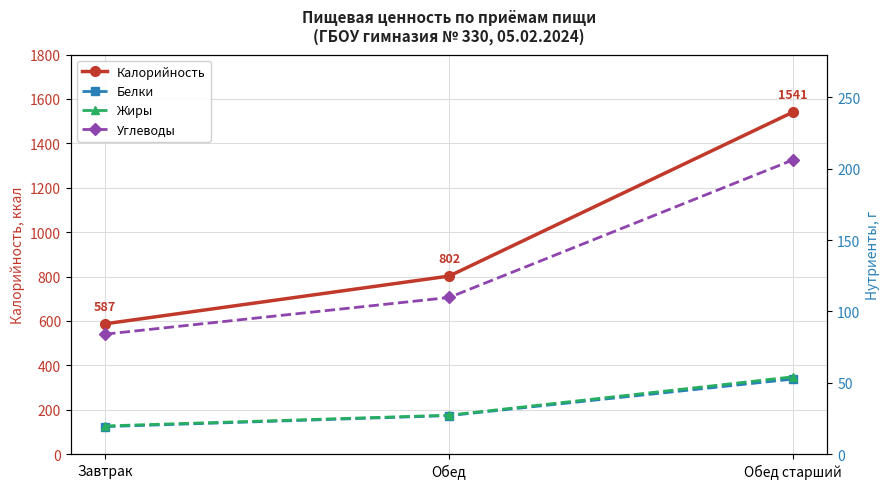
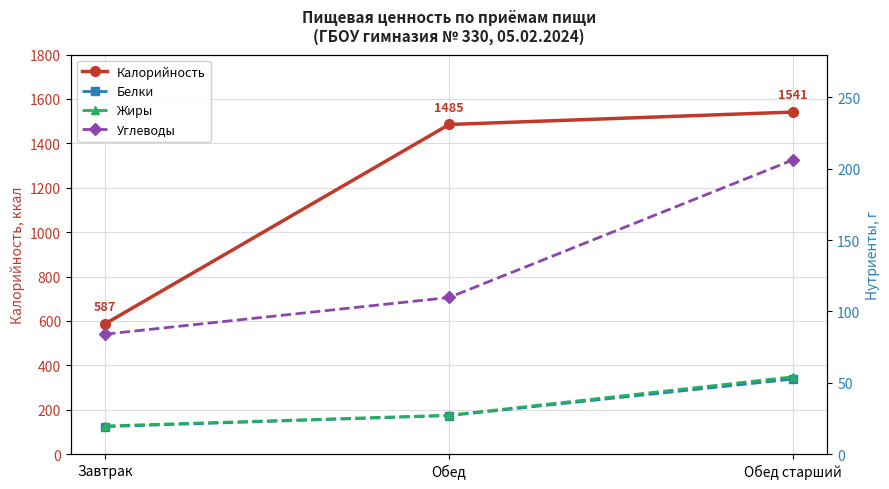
  {
    "Калорийность": {
      "Завтрак": 587,
-     "Обед": 802,
+     "Обед": 1485,
      "Обед старший": 1541
    }
  }
